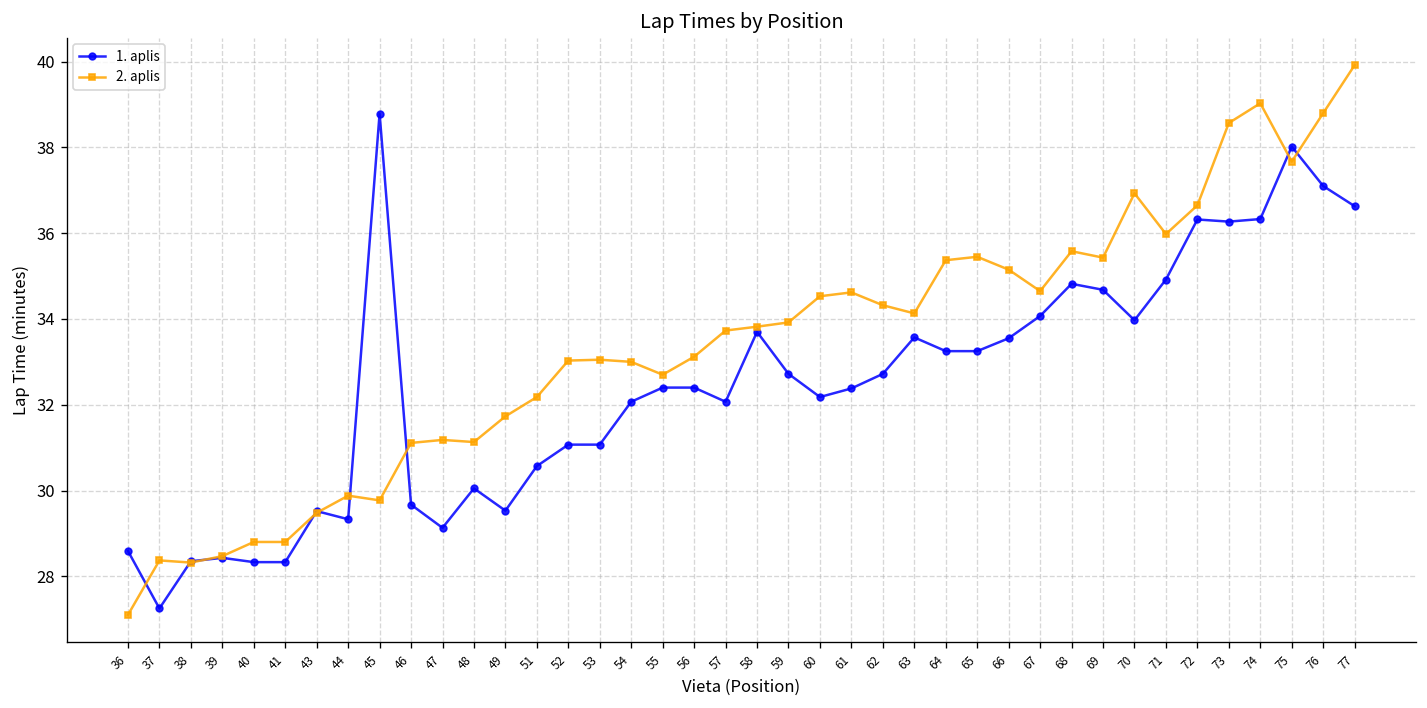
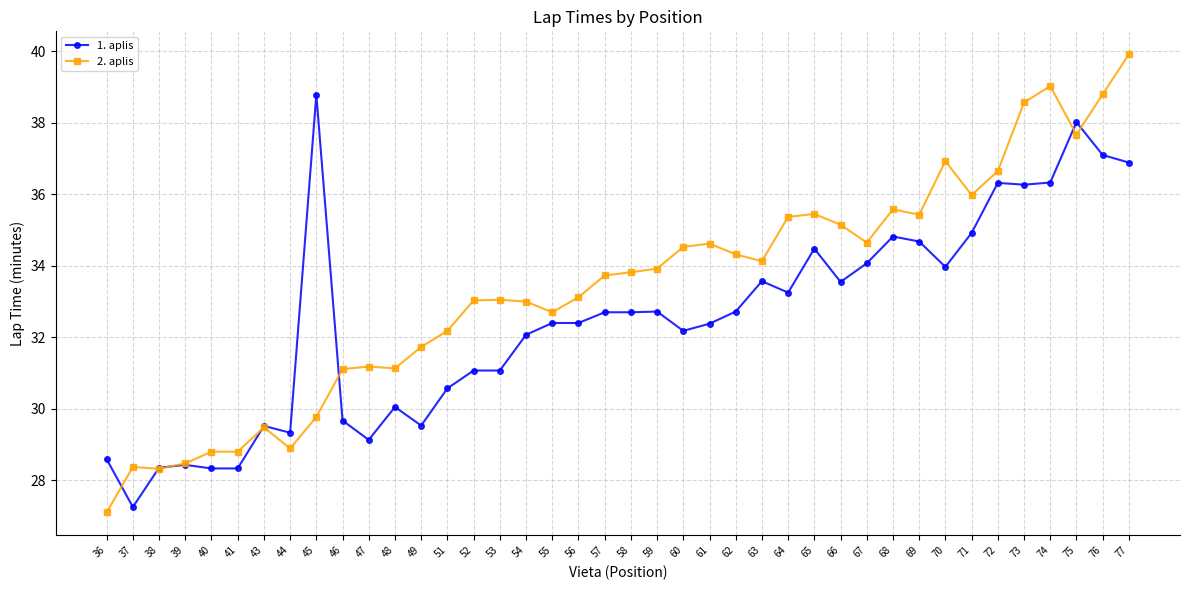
  {
    "1. aplis": {
      "36": 28.6,
      "37": 27.3,
      "40": 28.3,
      "41": 28.3,
      "44": 29.3,
      "45": 38.8,
      "46": 29.7,
      "47": 29.1,
      "48": 30.1,
      "49": 29.5,
      "51": 30.6,
      "52": 31.1,
      "53": 31.1,
      "54": 32.1,
      "55": 32.4,
      "56": 32.4,
-     "57": 32.1,
-     "58": 33.7,
+     "57": 32.7,
+     "58": 32.7,
      "59": 32.7,
      "60": 32.2,
      "61": 32.4,
      "62": 32.7,
      "63": 33.6,
      "64": 33.3,
-     "65": 33.3,
+     "65": 34.5,
      "66": 33.6,
      "67": 34.1,
      "68": 34.8,
      "69": 34.7,
      "70": 34.0,
      "71": 34.9,
      "72": 36.3,
      "73": 36.3,
      "74": 36.3,
      "75": 38.0,
      "76": 37.1,
-     "77": 36.6
+     "77": 36.9
    },
    "2. aplis": {
      "36": 27.1,
      "37": 28.4,
      "40": 28.8,
      "41": 28.8,
-     "44": 29.9,
+     "44": 28.9,
      "45": 29.8,
      "46": 31.1,
      "47": 31.2,
      "48": 31.1,
      "49": 31.7,
      "51": 32.2,
      "52": 33.0,
      "53": 33.1,
      "54": 33.0,
      "55": 32.7,
      "56": 33.1,
      "57": 33.7,
      "58": 33.8,
      "59": 33.9,
      "60": 34.5,
      "61": 34.6,
      "62": 34.3,
      "63": 34.1,
      "64": 35.4,
      "65": 35.5,
      "66": 35.2,
      "67": 34.7,
      "68": 35.6,
      "69": 35.4,
      "70": 36.9,
      "71": 36.0,
      "72": 36.7,
      "73": 38.6,
      "74": 39.0,
      "75": 37.7,
      "76": 38.8,
      "77": 39.9
    }
  }
